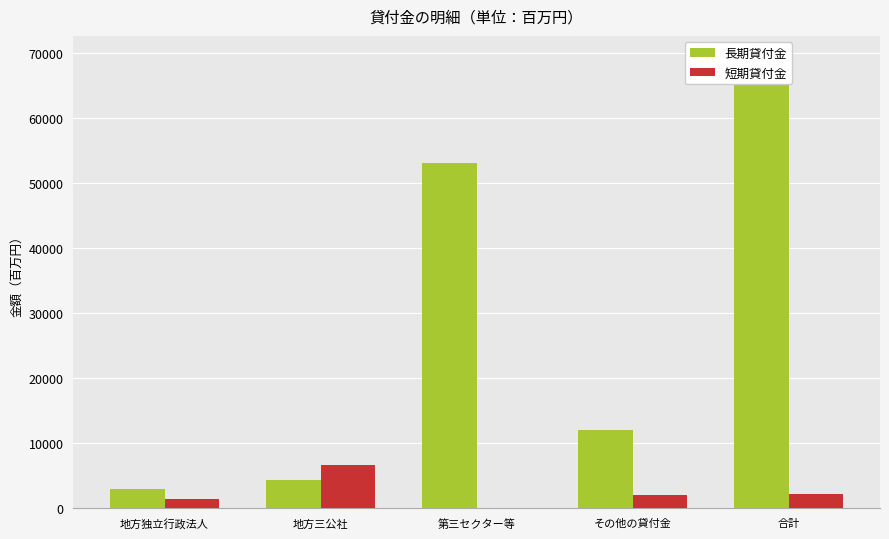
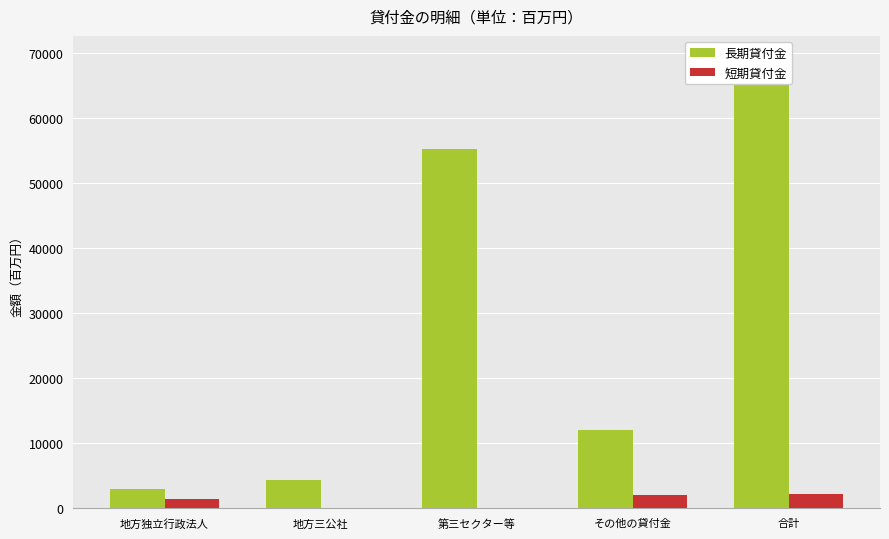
  {
    "長期貸付金": {
      "地方独立行政法人": 3000,
      "地方三公社": 4000,
-     "第三セクター等": 53000,
+     "第三セクター等": 55000,
      "その他の貸付金": 12000
    },
    "短期貸付金": {
      "地方独立行政法人": 1000,
-     "地方三公社": 7000,
+     "地方三公社": 0,
      "その他の貸付金": 2000,
      "合計": 2000
    }
  }
